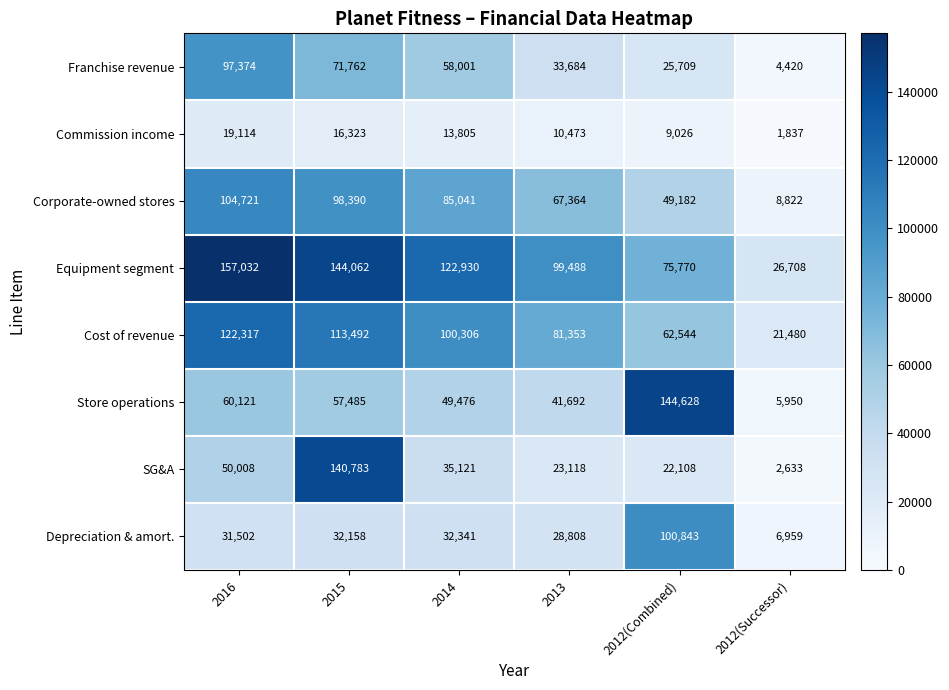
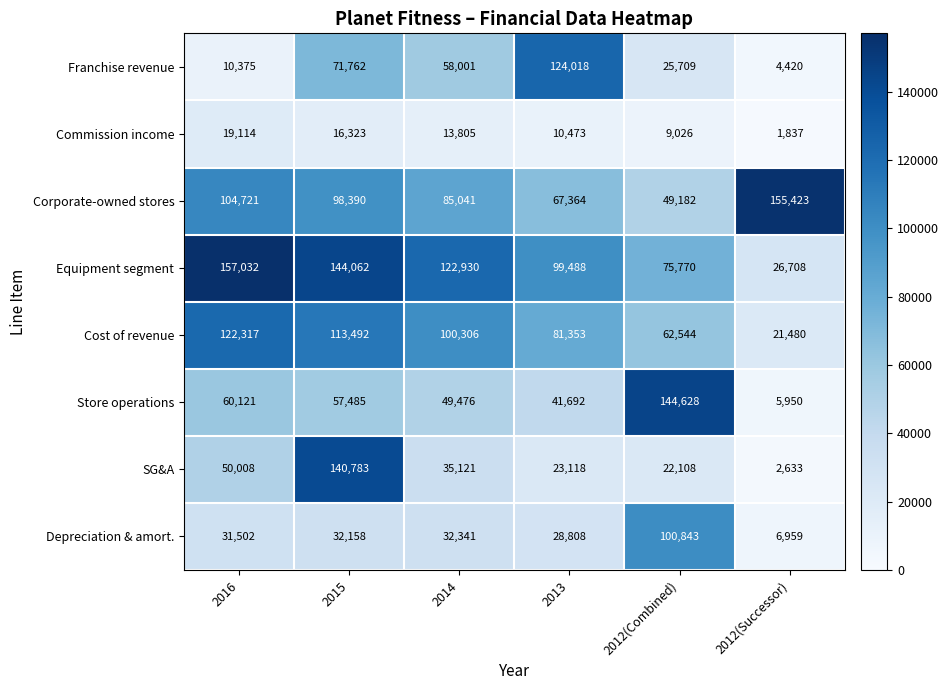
  {
    "Franchise revenue": {
-     "2016": "97,374",
+     "2016": "10,375",
      "2015": "71,762",
      "2014": "58,001",
-     "2013": "33,684",
+     "2013": "124,018",
      "2012(Combined)": "25,709",
      "2012(Successor)": "4,420"
    },
    "Commission income": {
      "2016": "19,114",
      "2015": "16,323",
      "2014": "13,805",
      "2013": "10,473",
      "2012(Combined)": "9,026",
      "2012(Successor)": "1,837"
    },
    "Corporate-owned stores": {
      "2016": "104,721",
      "2015": "98,390",
      "2014": "85,041",
      "2013": "67,364",
      "2012(Combined)": "49,182",
-     "2012(Successor)": "8,822"
+     "2012(Successor)": "155,423"
    },
    "Equipment segment": {
      "2016": "157,032",
      "2015": "144,062",
      "2014": "122,930",
      "2013": "99,488",
      "2012(Combined)": "75,770",
      "2012(Successor)": "26,708"
    },
    "Cost of revenue": {
      "2016": "122,317",
      "2015": "113,492",
      "2014": "100,306",
      "2013": "81,353",
      "2012(Combined)": "62,544",
      "2012(Successor)": "21,480"
    },
    "Store operations": {
      "2016": "60,121",
      "2015": "57,485",
      "2014": "49,476",
      "2013": "41,692",
      "2012(Combined)": "144,628",
      "2012(Successor)": "5,950"
    },
    "SG&A": {
      "2016": "50,008",
      "2015": "140,783",
      "2014": "35,121",
      "2013": "23,118",
      "2012(Combined)": "22,108",
      "2012(Successor)": "2,633"
    },
    "Depreciation & amort.": {
      "2016": "31,502",
      "2015": "32,158",
      "2014": "32,341",
      "2013": "28,808",
      "2012(Combined)": "100,843",
      "2012(Successor)": "6,959"
    }
  }
